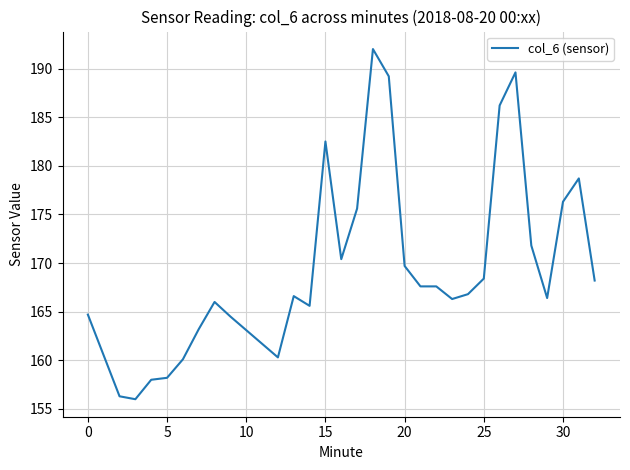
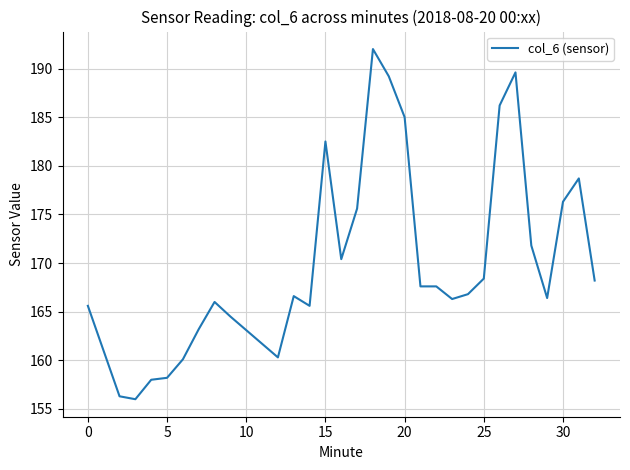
  {
-   "0": 165,
+   "0": 166,
    "5": 158,
    "15": 183,
-   "20": 170,
+   "20": 185,
    "25": 168,
    "30": 176
  }
